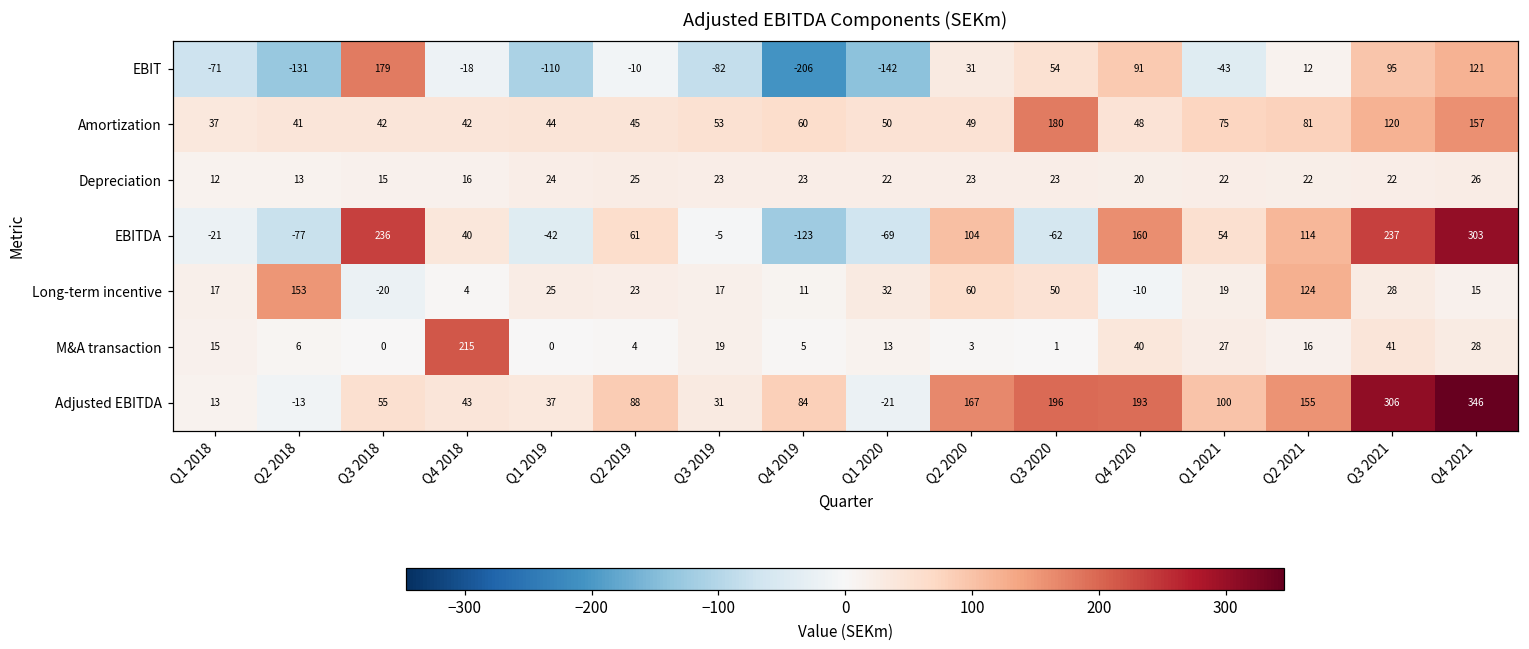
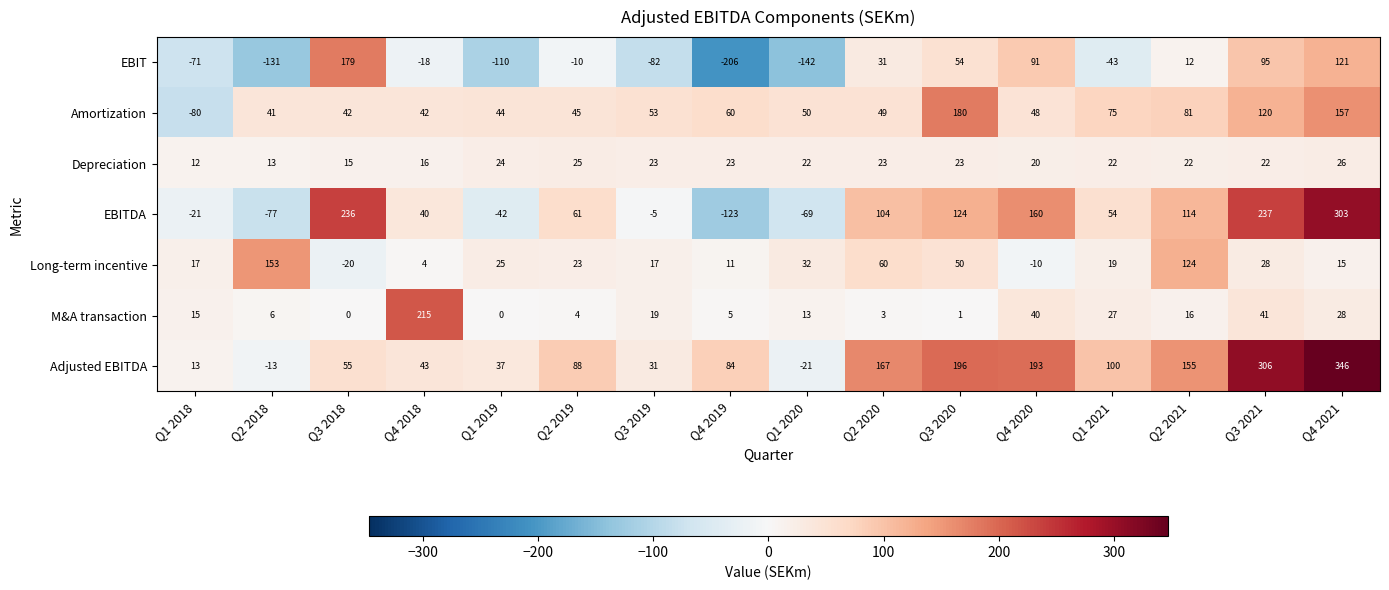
  {
    "EBIT": {
      "Q1 2018": -71,
      "Q2 2018": -131,
      "Q3 2018": 179,
      "Q4 2018": -18,
      "Q1 2019": -110,
      "Q2 2019": -10,
      "Q3 2019": -82,
      "Q4 2019": -206,
      "Q1 2020": -142,
      "Q2 2020": 31,
      "Q3 2020": 54,
      "Q4 2020": 91,
      "Q1 2021": -43,
      "Q2 2021": 12,
      "Q3 2021": 95,
      "Q4 2021": 121
    },
    "Amortization": {
-     "Q1 2018": 37,
+     "Q1 2018": -80,
      "Q2 2018": 41,
      "Q3 2018": 42,
      "Q4 2018": 42,
      "Q1 2019": 44,
      "Q2 2019": 45,
      "Q3 2019": 53,
      "Q4 2019": 60,
      "Q1 2020": 50,
      "Q2 2020": 49,
      "Q3 2020": 180,
      "Q4 2020": 48,
      "Q1 2021": 75,
      "Q2 2021": 81,
      "Q3 2021": 120,
      "Q4 2021": 157
    },
    "Depreciation": {
      "Q1 2018": 12,
      "Q2 2018": 13,
      "Q3 2018": 15,
      "Q4 2018": 16,
      "Q1 2019": 24,
      "Q2 2019": 25,
      "Q3 2019": 23,
      "Q4 2019": 23,
      "Q1 2020": 22,
      "Q2 2020": 23,
      "Q3 2020": 23,
      "Q4 2020": 20,
      "Q1 2021": 22,
      "Q2 2021": 22,
      "Q3 2021": 22,
      "Q4 2021": 26
    },
    "EBITDA": {
      "Q1 2018": -21,
      "Q2 2018": -77,
      "Q3 2018": 236,
      "Q4 2018": 40,
      "Q1 2019": -42,
      "Q2 2019": 61,
      "Q3 2019": -5,
      "Q4 2019": -123,
      "Q1 2020": -69,
      "Q2 2020": 104,
-     "Q3 2020": -62,
+     "Q3 2020": 124,
      "Q4 2020": 160,
      "Q1 2021": 54,
      "Q2 2021": 114,
      "Q3 2021": 237,
      "Q4 2021": 303
    },
    "Long-term incentive": {
      "Q1 2018": 17,
      "Q2 2018": 153,
      "Q3 2018": -20,
      "Q4 2018": 4,
      "Q1 2019": 25,
      "Q2 2019": 23,
      "Q3 2019": 17,
      "Q4 2019": 11,
      "Q1 2020": 32,
      "Q2 2020": 60,
      "Q3 2020": 50,
      "Q4 2020": -10,
      "Q1 2021": 19,
      "Q2 2021": 124,
      "Q3 2021": 28,
      "Q4 2021": 15
    },
    "M&A transaction": {
      "Q1 2018": 15,
      "Q2 2018": 6,
      "Q3 2018": 0,
      "Q4 2018": 215,
      "Q1 2019": 0,
      "Q2 2019": 4,
      "Q3 2019": 19,
      "Q4 2019": 5,
      "Q1 2020": 13,
      "Q2 2020": 3,
      "Q3 2020": 1,
      "Q4 2020": 40,
      "Q1 2021": 27,
      "Q2 2021": 16,
      "Q3 2021": 41,
      "Q4 2021": 28
    },
    "Adjusted EBITDA": {
      "Q1 2018": 13,
      "Q2 2018": -13,
      "Q3 2018": 55,
      "Q4 2018": 43,
      "Q1 2019": 37,
      "Q2 2019": 88,
      "Q3 2019": 31,
      "Q4 2019": 84,
      "Q1 2020": -21,
      "Q2 2020": 167,
      "Q3 2020": 196,
      "Q4 2020": 193,
      "Q1 2021": 100,
      "Q2 2021": 155,
      "Q3 2021": 306,
      "Q4 2021": 346
    }
  }
